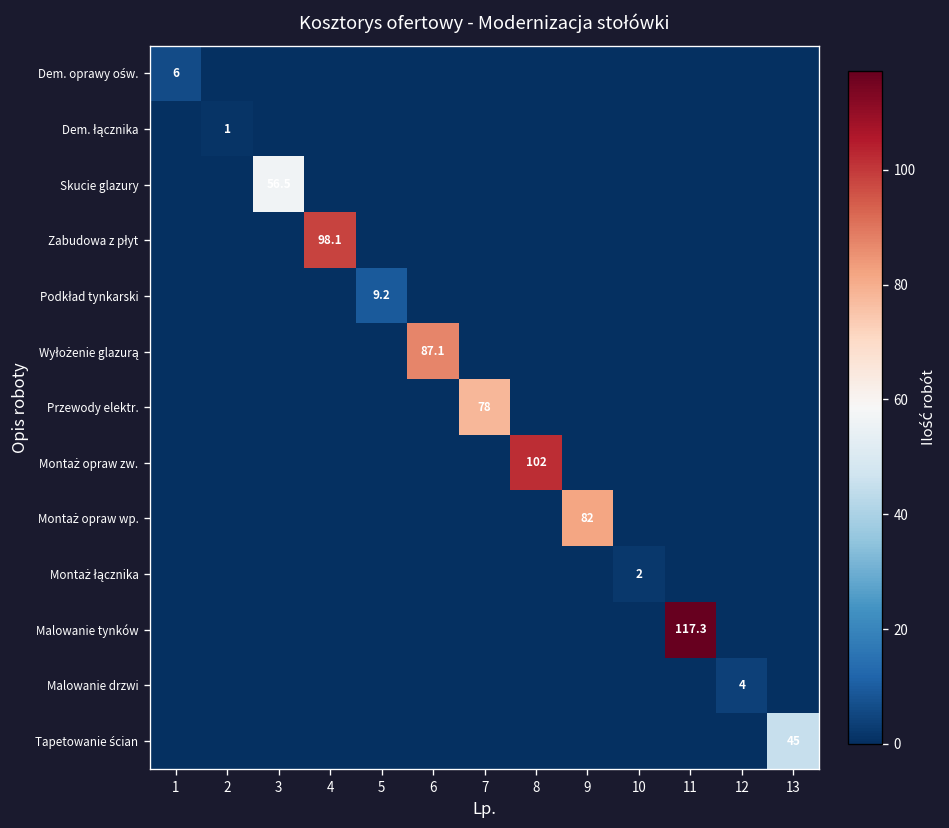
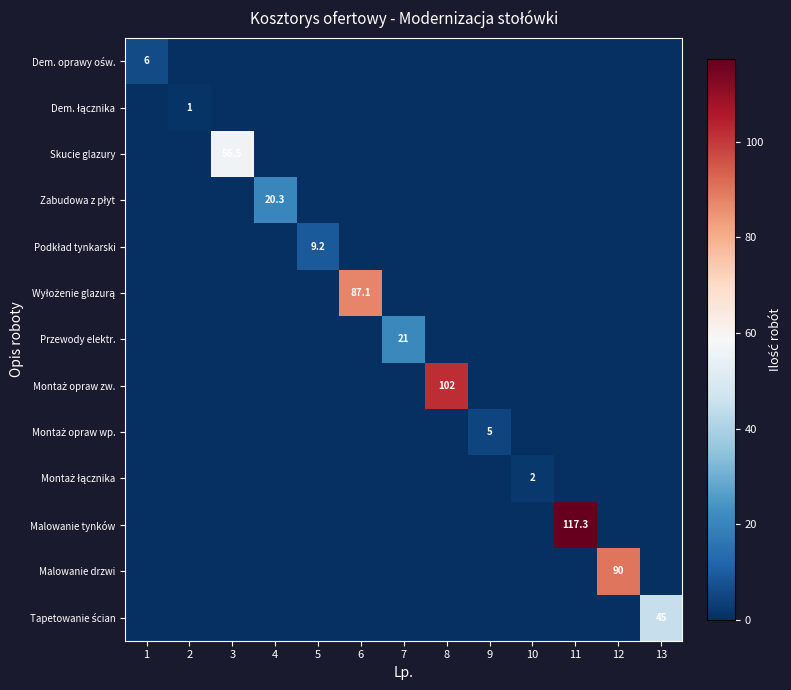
  {
    "Dem. oprawy ośw.": {
      "1": 6
    },
    "Dem. łącznika": {
      "2": 1
    },
    "Zabudowa z płyt": {
-     "4": 98.1
+     "4": 20.3
    },
    "Podkład tynkarski": {
      "5": 9.2
    },
    "Wyłożenie glazurą": {
      "6": 87.1
    },
    "Przewody elektr.": {
-     "7": 78
+     "7": 21
    },
    "Montaż opraw zw.": {
      "8": 102
    },
    "Montaż opraw wp.": {
-     "9": 82
+     "9": 5
    },
    "Montaż łącznika": {
      "10": 2
    },
    "Malowanie tynków": {
      "11": 117.3
    },
    "Malowanie drzwi": {
-     "12": 4
+     "12": 90
    },
    "Tapetowanie ścian": {
      "13": 45
    }
  }
